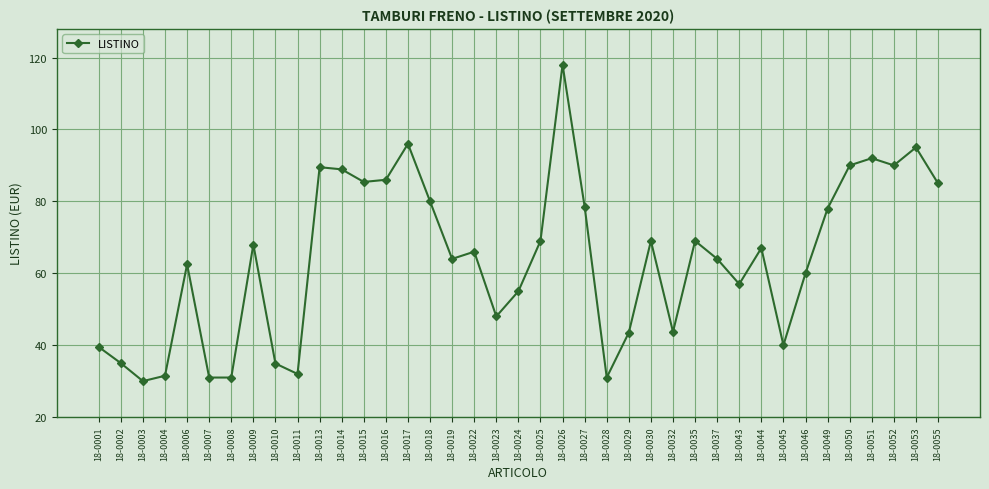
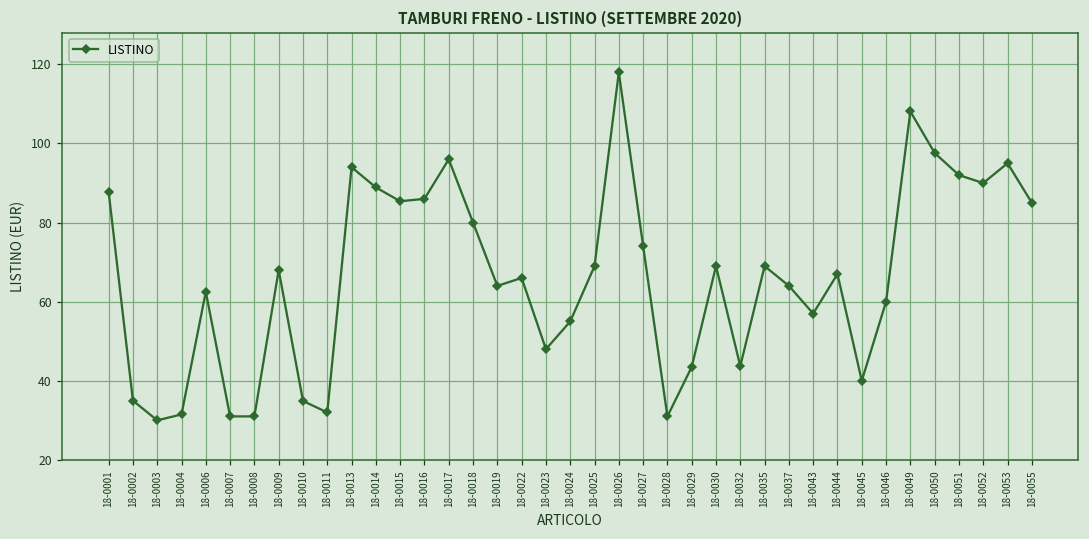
  {
-   "18-0001": 40,
+   "18-0001": 88,
    "18-0002": 35,
    "18-0003": 30,
    "18-0004": 32,
    "18-0006": 63,
    "18-0007": 31,
    "18-0008": 31,
    "18-0009": 68,
    "18-0010": 35,
    "18-0011": 32,
-   "18-0013": 90,
+   "18-0013": 94,
    "18-0014": 89,
    "18-0015": 85,
    "18-0016": 86,
    "18-0017": 96,
    "18-0018": 80,
    "18-0019": 64,
    "18-0022": 66,
    "18-0023": 48,
    "18-0024": 55,
    "18-0025": 69,
    "18-0026": 118,
-   "18-0027": 79,
+   "18-0027": 74,
    "18-0028": 31,
    "18-0029": 44,
    "18-0030": 69,
    "18-0032": 44,
    "18-0035": 69,
    "18-0037": 64,
    "18-0043": 57,
    "18-0044": 67,
    "18-0045": 40,
    "18-0046": 60,
-   "18-0049": 78,
-   "18-0050": 90,
+   "18-0049": 108,
+   "18-0050": 98,
    "18-0051": 92,
    "18-0052": 90,
    "18-0053": 95,
    "18-0055": 85
  }
